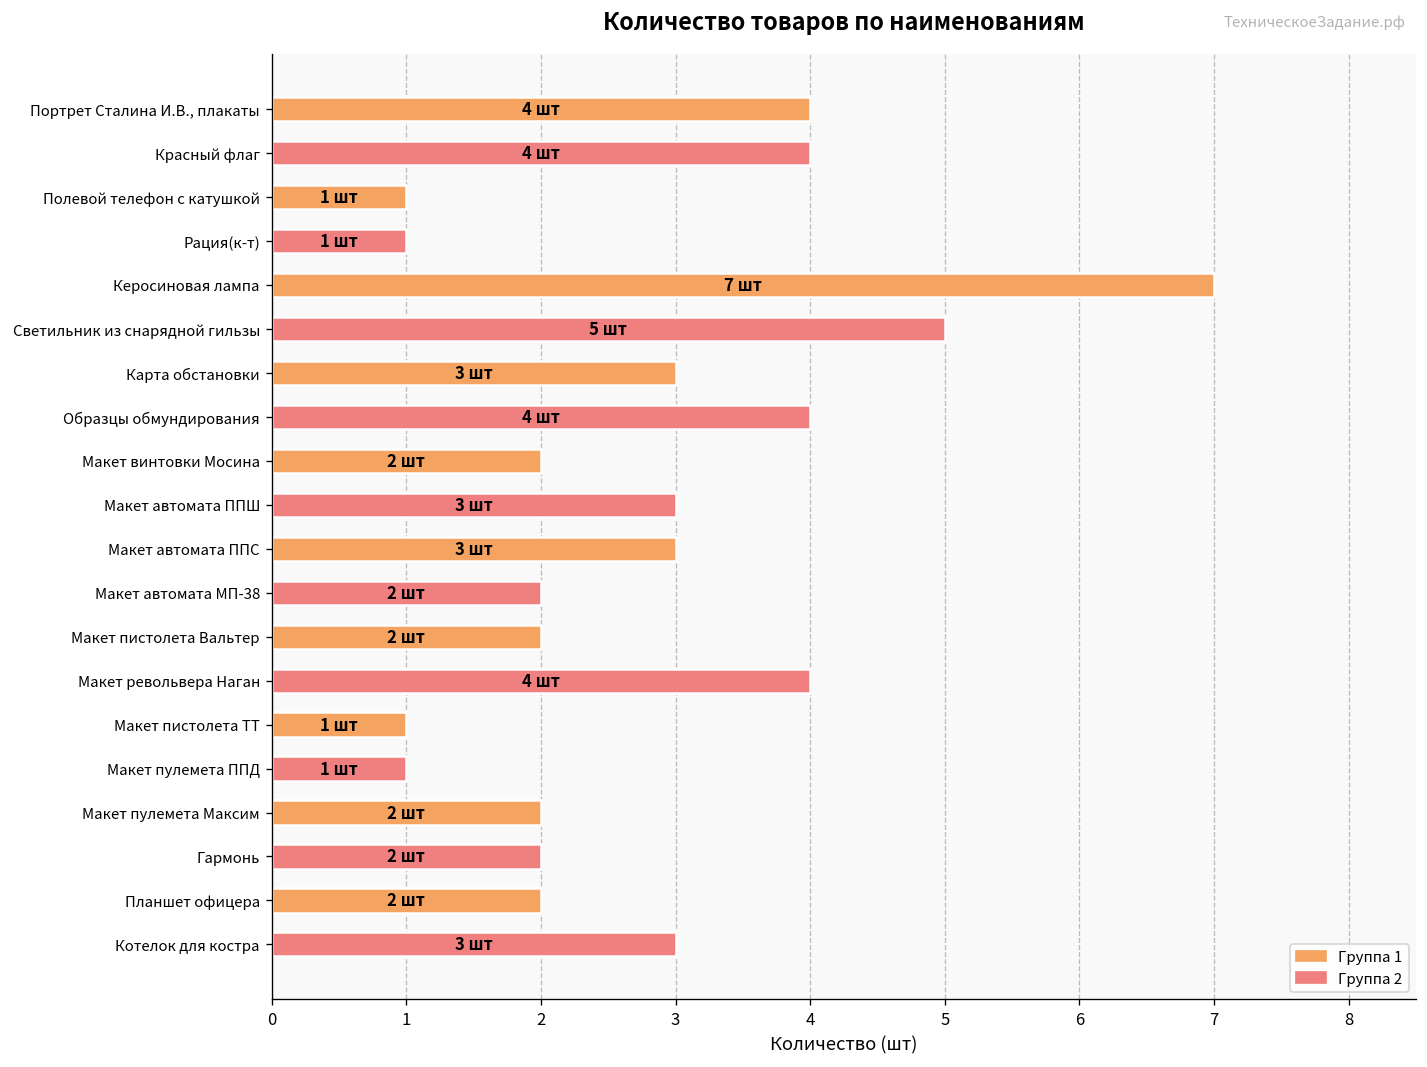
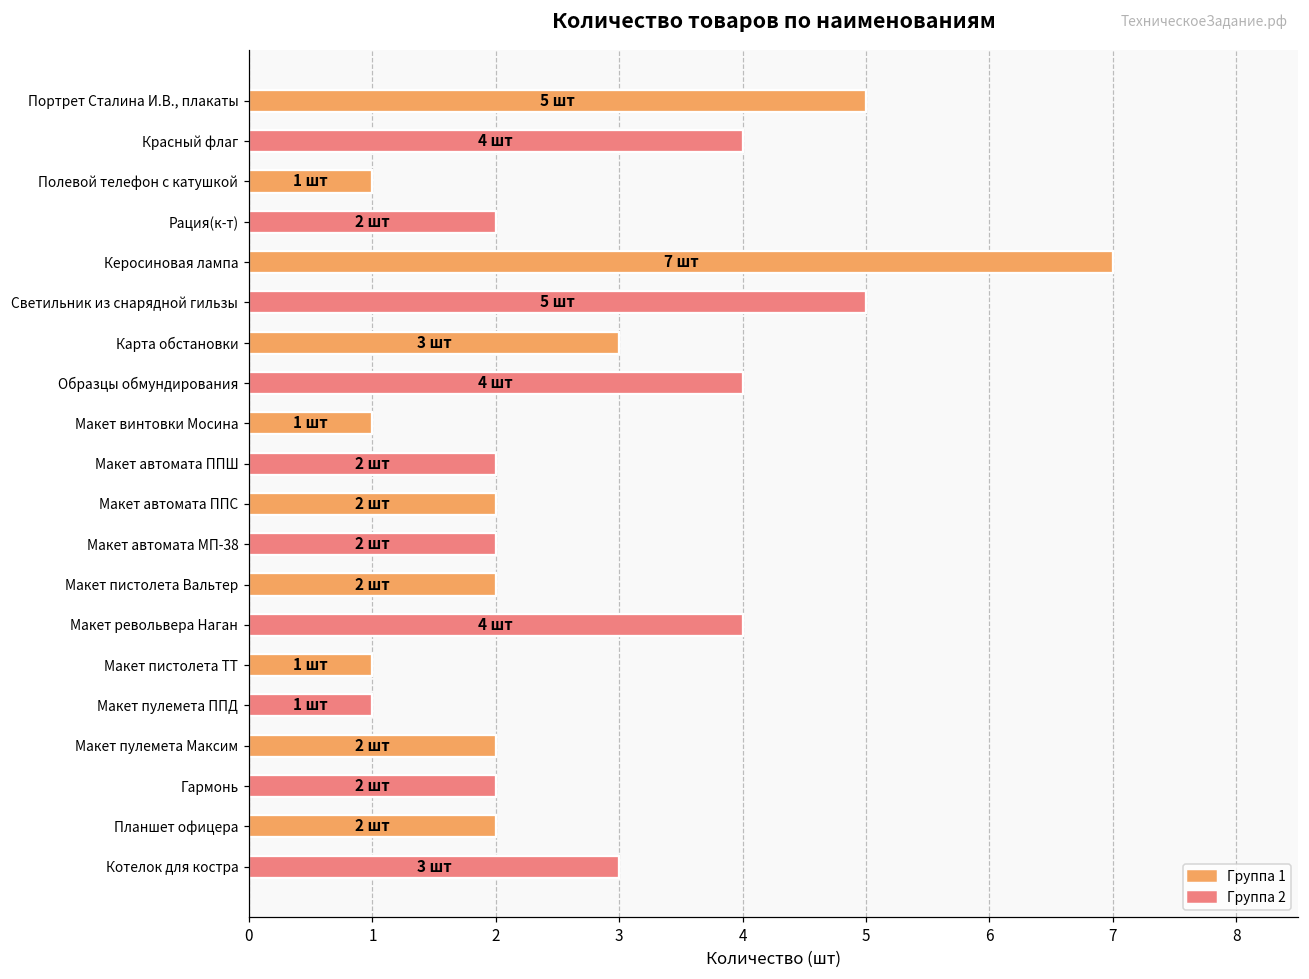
  {
-   "Портрет Сталина И.В., плакаты": 4,
+   "Портрет Сталина И.В., плакаты": 5,
    "Красный флаг": 4,
    "Полевой телефон с катушкой": 1,
-   "Рация(к-т)": 1,
+   "Рация(к-т)": 2,
    "Керосиновая лампа": 7,
    "Светильник из снарядной гильзы": 5,
    "Карта обстановки": 3,
    "Образцы обмундирования": 4,
-   "Макет винтовки Мосина": 2,
-   "Макет автомата ППШ": 3,
-   "Макет автомата ППС": 3,
+   "Макет винтовки Мосина": 1,
+   "Макет автомата ППШ": 2,
+   "Макет автомата ППС": 2,
    "Макет автомата МП-38": 2,
    "Макет пистолета Вальтер": 2,
    "Макет револьвера Наган": 4,
    "Макет пистолета ТТ": 1,
    "Макет пулемета ППД": 1,
    "Макет пулемета Максим": 2,
    "Гармонь": 2,
    "Планшет офицера": 2,
    "Котелок для костра": 3
  }
